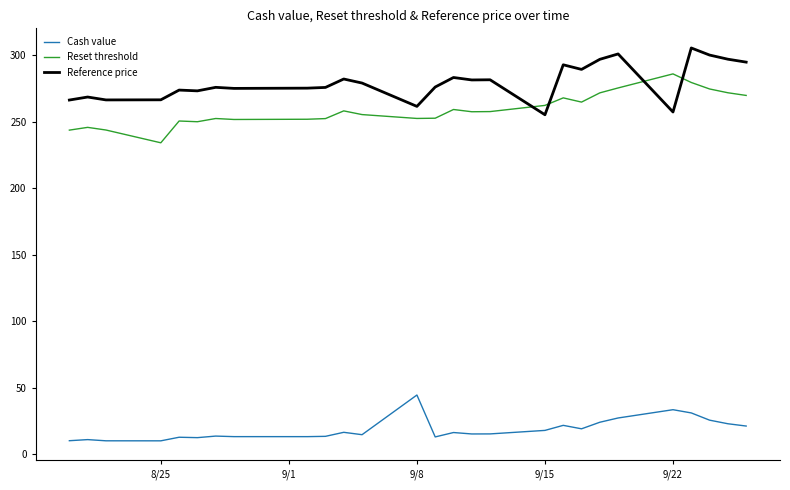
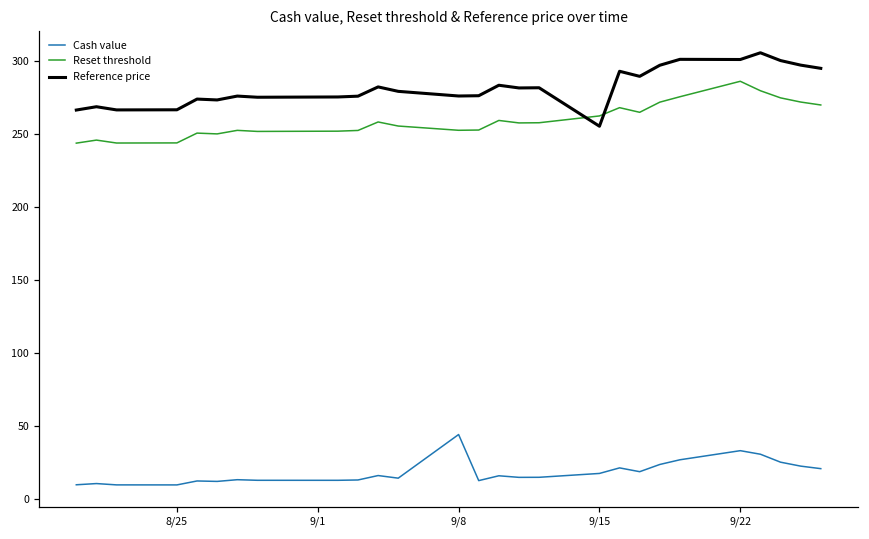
  {
    "Cash value": {
      "8/25": 10,
      "9/8": 44,
      "9/15": 18,
      "9/22": 33
    },
    "Reset threshold": {
-     "8/25": 234,
+     "8/25": 244,
      "9/8": 253,
      "9/15": 262,
      "9/22": 286
    },
    "Reference price": {
      "8/25": 267,
-     "9/8": 262,
+     "9/8": 276,
      "9/15": 255,
-     "9/22": 257
+     "9/22": 301
    }
  }
